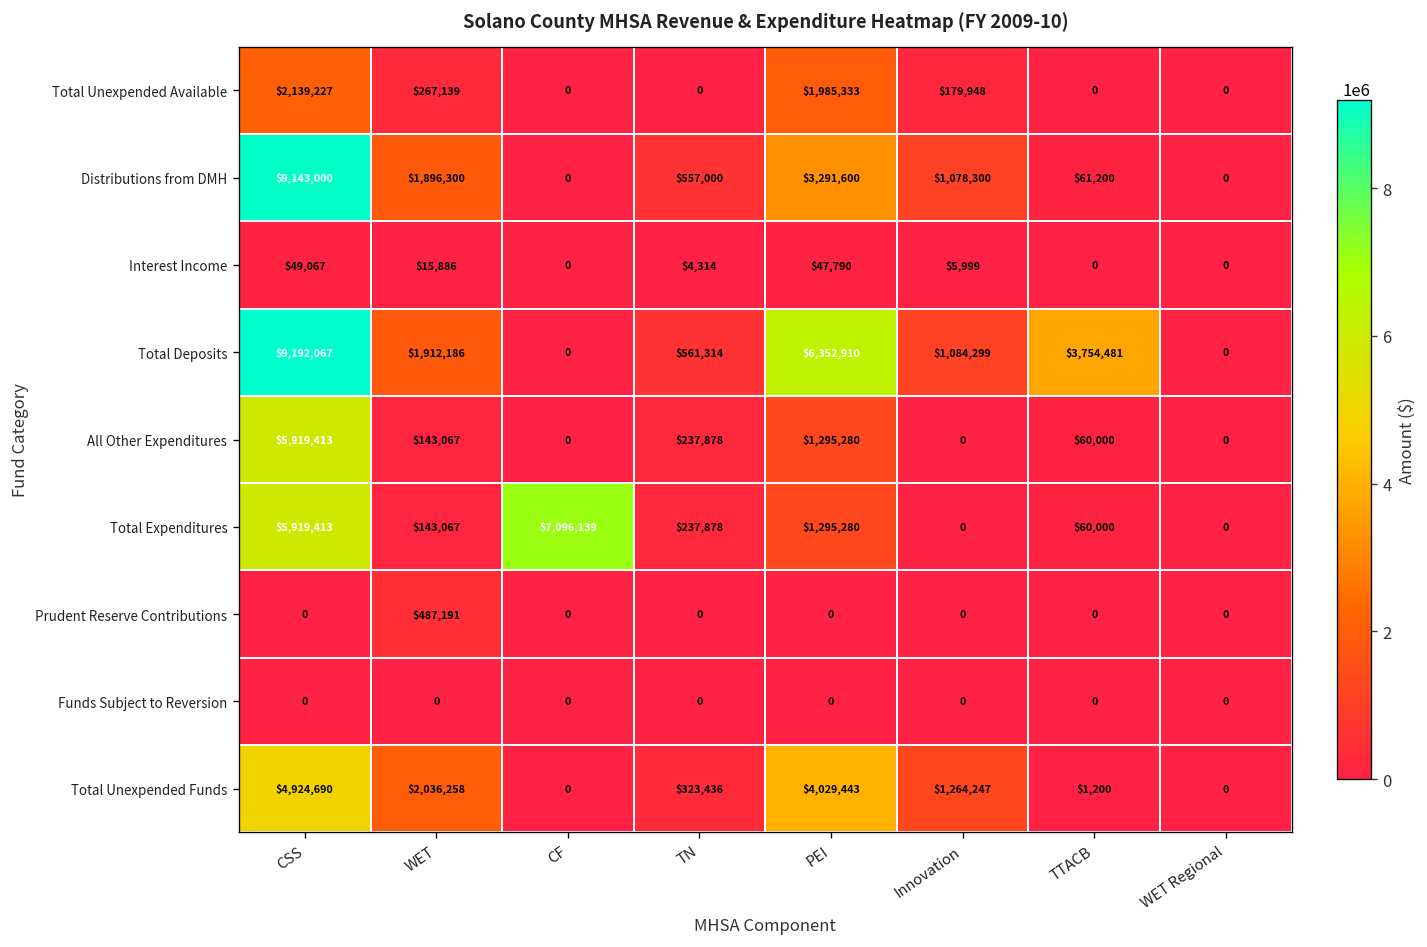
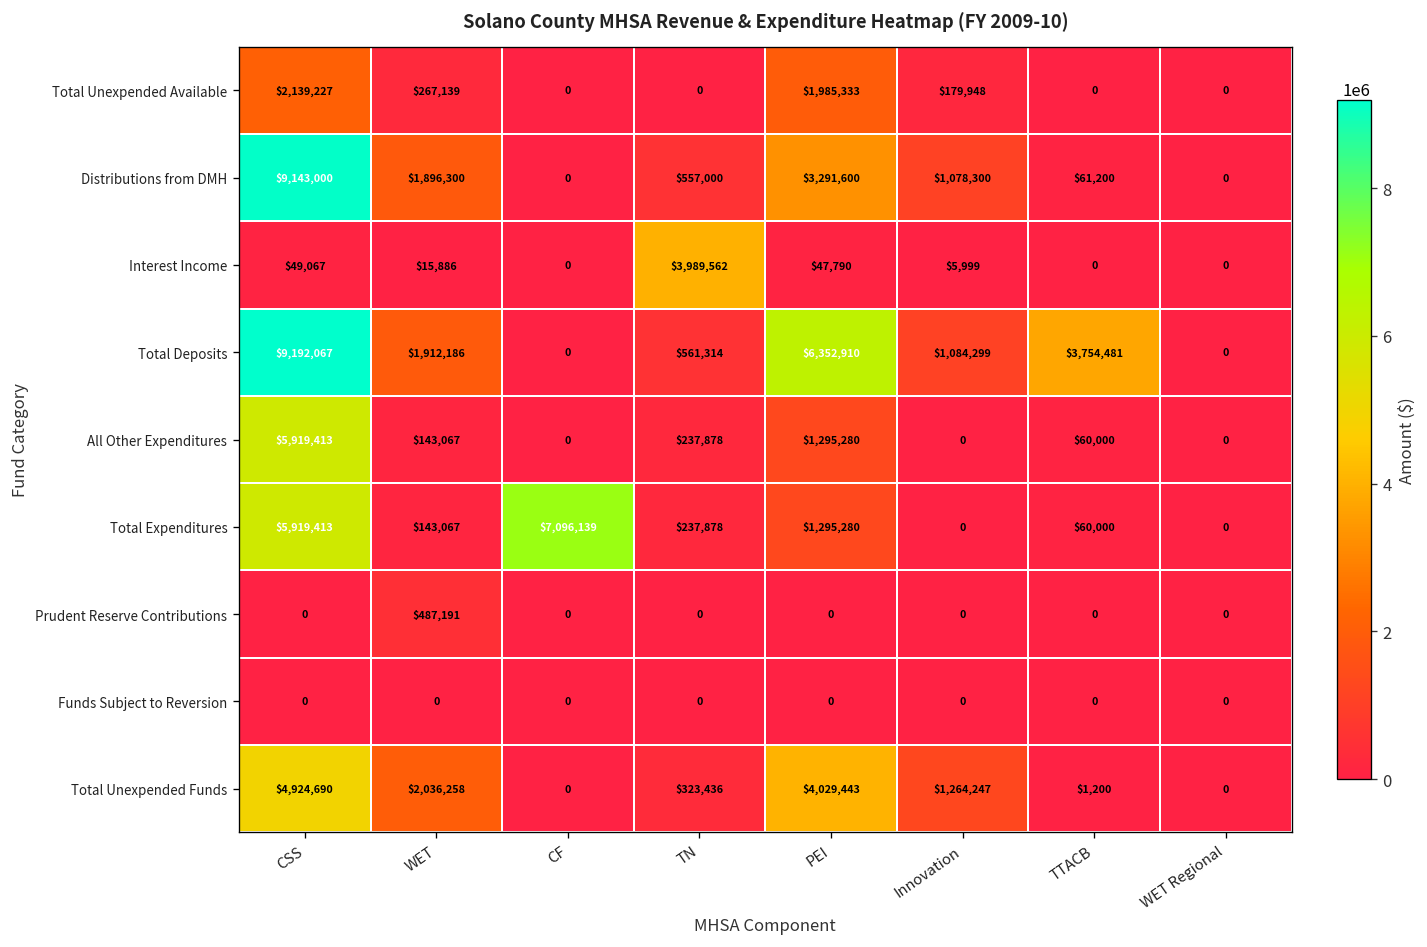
  {
    "Total Unexpended Available": {
      "CSS": "$2,139,227",
      "WET": "$267,139",
      "CF": "0",
      "TN": "0",
      "PEI": "$1,985,333",
      "Innovation": "$179,948",
      "TTACB": "0",
      "WET Regional": "0"
    },
    "Distributions from DMH": {
      "CSS": "$9,143,000",
      "WET": "$1,896,300",
      "CF": "0",
      "TN": "$557,000",
      "PEI": "$3,291,600",
      "Innovation": "$1,078,300",
      "TTACB": "$61,200",
      "WET Regional": "0"
    },
    "Interest Income": {
      "CSS": "$49,067",
      "WET": "$15,886",
      "CF": "0",
-     "TN": "$4,314",
+     "TN": "$3,989,562",
      "PEI": "$47,790",
      "Innovation": "$5,999",
      "TTACB": "0",
      "WET Regional": "0"
    },
    "Total Deposits": {
      "CSS": "$9,192,067",
      "WET": "$1,912,186",
      "CF": "0",
      "TN": "$561,314",
      "PEI": "$6,352,910",
      "Innovation": "$1,084,299",
      "TTACB": "$3,754,481",
      "WET Regional": "0"
    },
    "All Other Expenditures": {
      "CSS": "$5,919,413",
      "WET": "$143,067",
      "CF": "0",
      "TN": "$237,878",
      "PEI": "$1,295,280",
      "Innovation": "0",
      "TTACB": "$60,000",
      "WET Regional": "0"
    },
    "Total Expenditures": {
      "CSS": "$5,919,413",
      "WET": "$143,067",
      "CF": "$7,096,139",
      "TN": "$237,878",
      "PEI": "$1,295,280",
      "Innovation": "0",
      "TTACB": "$60,000",
      "WET Regional": "0"
    },
    "Prudent Reserve Contributions": {
      "CSS": "0",
      "WET": "$487,191",
      "CF": "0",
      "TN": "0",
      "PEI": "0",
      "Innovation": "0",
      "TTACB": "0",
      "WET Regional": "0"
    },
    "Funds Subject to Reversion": {
      "CSS": "0",
      "WET": "0",
      "CF": "0",
      "TN": "0",
      "PEI": "0",
      "Innovation": "0",
      "TTACB": "0",
      "WET Regional": "0"
    },
    "Total Unexpended Funds": {
      "CSS": "$4,924,690",
      "WET": "$2,036,258",
      "CF": "0",
      "TN": "$323,436",
      "PEI": "$4,029,443",
      "Innovation": "$1,264,247",
      "TTACB": "$1,200",
      "WET Regional": "0"
    }
  }
